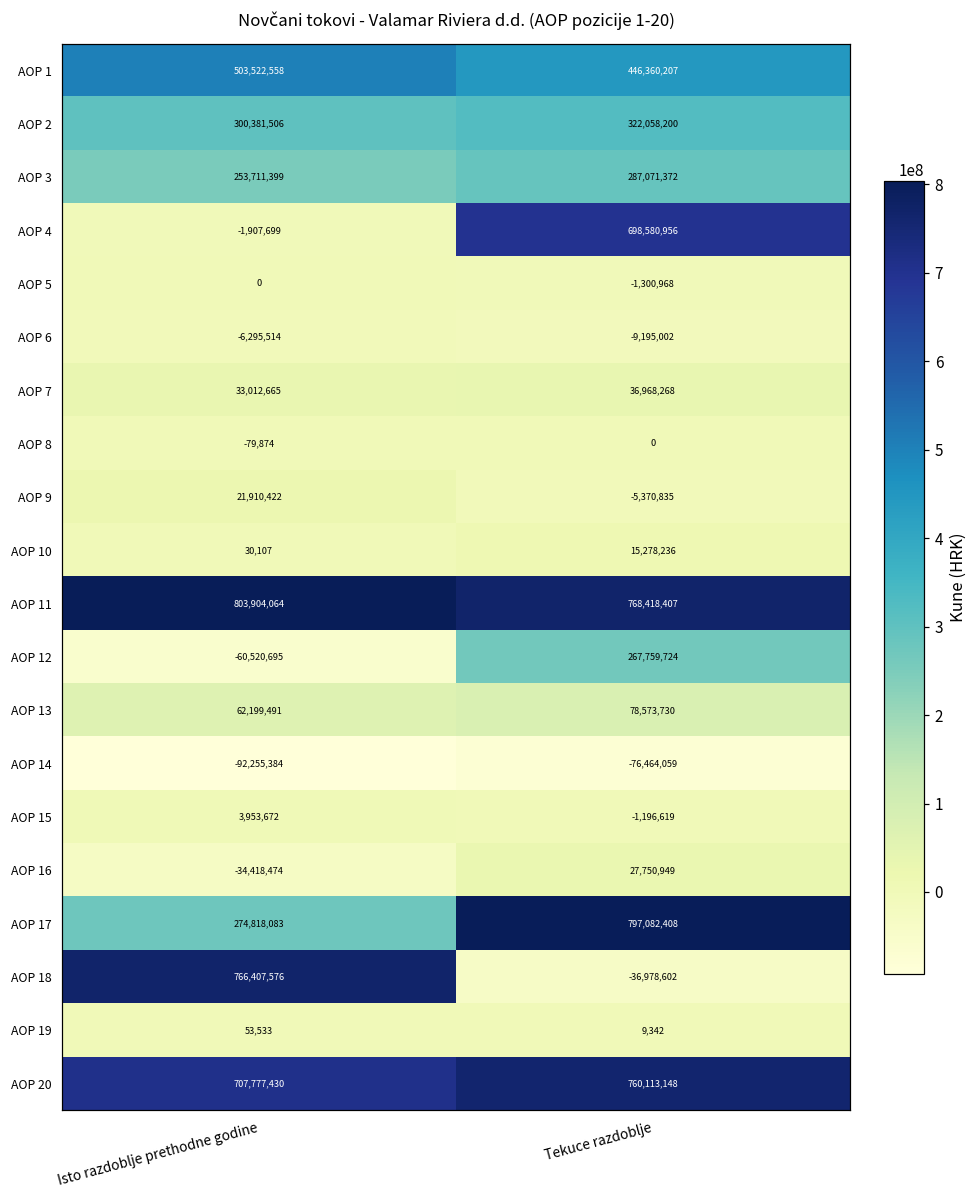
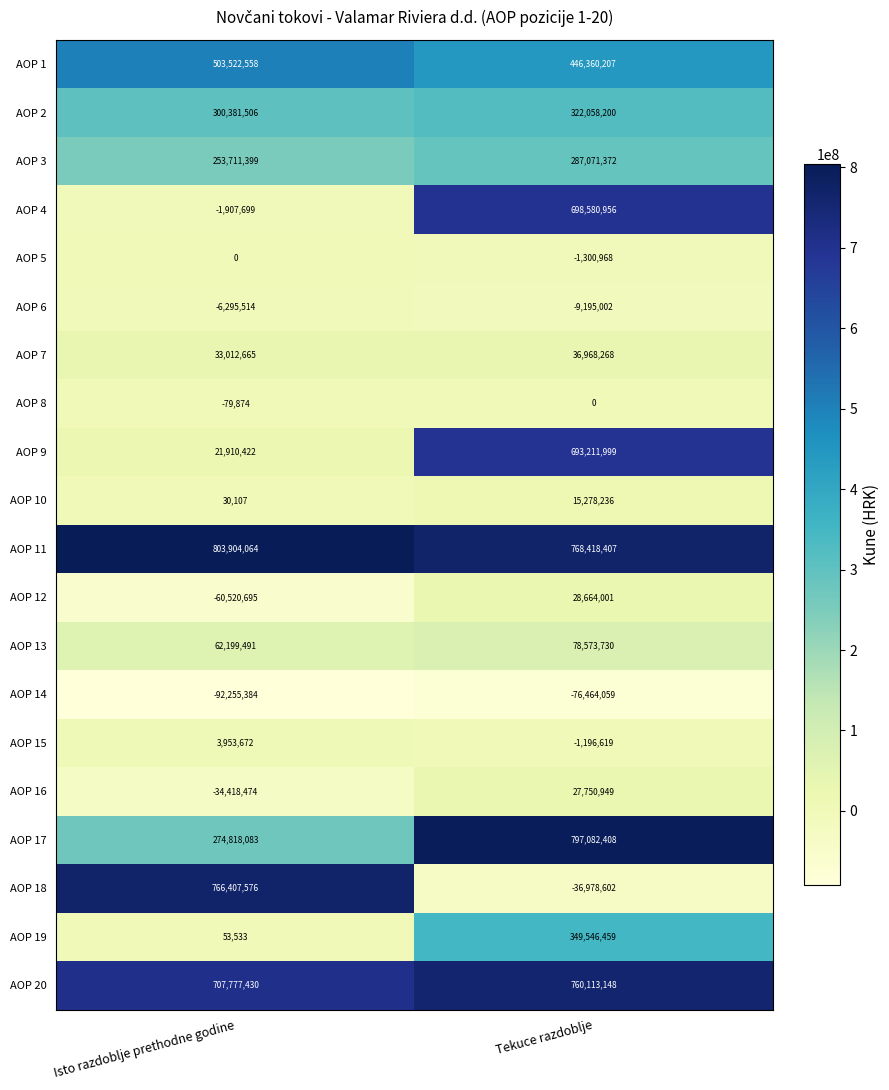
  {
    "AOP 1": {
      "Isto razdoblje prethodne godine": "503,522,558",
      "Tekuce razdoblje": "446,360,207"
    },
    "AOP 2": {
      "Isto razdoblje prethodne godine": "300,381,506",
      "Tekuce razdoblje": "322,058,200"
    },
    "AOP 3": {
      "Isto razdoblje prethodne godine": "253,711,399",
      "Tekuce razdoblje": "287,071,372"
    },
    "AOP 4": {
      "Isto razdoblje prethodne godine": "-1,907,699",
      "Tekuce razdoblje": "698,580,956"
    },
    "AOP 5": {
      "Isto razdoblje prethodne godine": "0",
      "Tekuce razdoblje": "-1,300,968"
    },
    "AOP 6": {
      "Isto razdoblje prethodne godine": "-6,295,514",
      "Tekuce razdoblje": "-9,195,002"
    },
    "AOP 7": {
      "Isto razdoblje prethodne godine": "33,012,665",
      "Tekuce razdoblje": "36,968,268"
    },
    "AOP 8": {
      "Isto razdoblje prethodne godine": "-79,874",
      "Tekuce razdoblje": "0"
    },
    "AOP 9": {
      "Isto razdoblje prethodne godine": "21,910,422",
-     "Tekuce razdoblje": "-5,370,835"
+     "Tekuce razdoblje": "693,211,999"
    },
    "AOP 10": {
      "Isto razdoblje prethodne godine": "30,107",
      "Tekuce razdoblje": "15,278,236"
    },
    "AOP 11": {
      "Isto razdoblje prethodne godine": "803,904,064",
      "Tekuce razdoblje": "768,418,407"
    },
    "AOP 12": {
      "Isto razdoblje prethodne godine": "-60,520,695",
-     "Tekuce razdoblje": "267,759,724"
+     "Tekuce razdoblje": "28,664,001"
    },
    "AOP 13": {
      "Isto razdoblje prethodne godine": "62,199,491",
      "Tekuce razdoblje": "78,573,730"
    },
    "AOP 14": {
      "Isto razdoblje prethodne godine": "-92,255,384",
      "Tekuce razdoblje": "-76,464,059"
    },
    "AOP 15": {
      "Isto razdoblje prethodne godine": "3,953,672",
      "Tekuce razdoblje": "-1,196,619"
    },
    "AOP 16": {
      "Isto razdoblje prethodne godine": "-34,418,474",
      "Tekuce razdoblje": "27,750,949"
    },
    "AOP 17": {
      "Isto razdoblje prethodne godine": "274,818,083",
      "Tekuce razdoblje": "797,082,408"
    },
    "AOP 18": {
      "Isto razdoblje prethodne godine": "766,407,576",
      "Tekuce razdoblje": "-36,978,602"
    },
    "AOP 19": {
      "Isto razdoblje prethodne godine": "53,533",
-     "Tekuce razdoblje": "9,342"
+     "Tekuce razdoblje": "349,546,459"
    },
    "AOP 20": {
      "Isto razdoblje prethodne godine": "707,777,430",
      "Tekuce razdoblje": "760,113,148"
    }
  }
